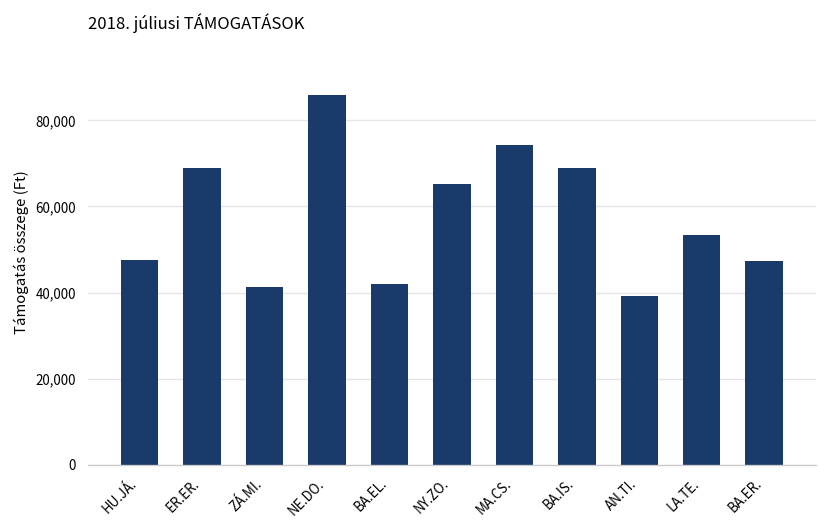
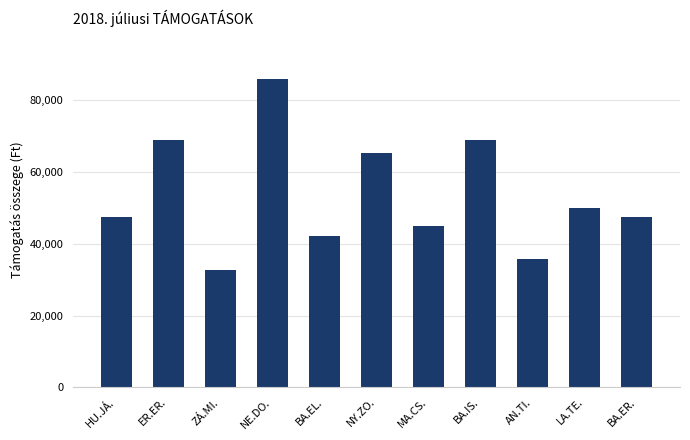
  {
    "HU.JÁ.": "47,000",
    "ER.ER.": "69,000",
-   "ZÁ.MI.": "41,000",
+   "ZÁ.MI.": "33,000",
    "NE.DO.": "86,000",
    "BA.EL.": "42,000",
    "NY.ZO.": "65,000",
-   "MA.CS.": "74,000",
+   "MA.CS.": "45,000",
    "BA.IS.": "69,000",
-   "AN.TI.": "39,000",
-   "LA.TE.": "53,000",
+   "AN.TI.": "36,000",
+   "LA.TE.": "50,000",
    "BA.ER.": "47,000"
  }
